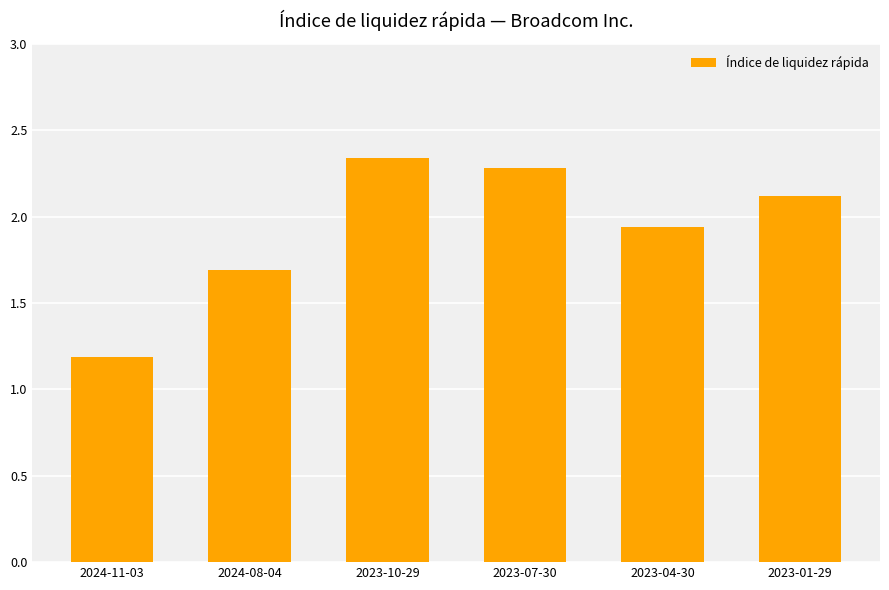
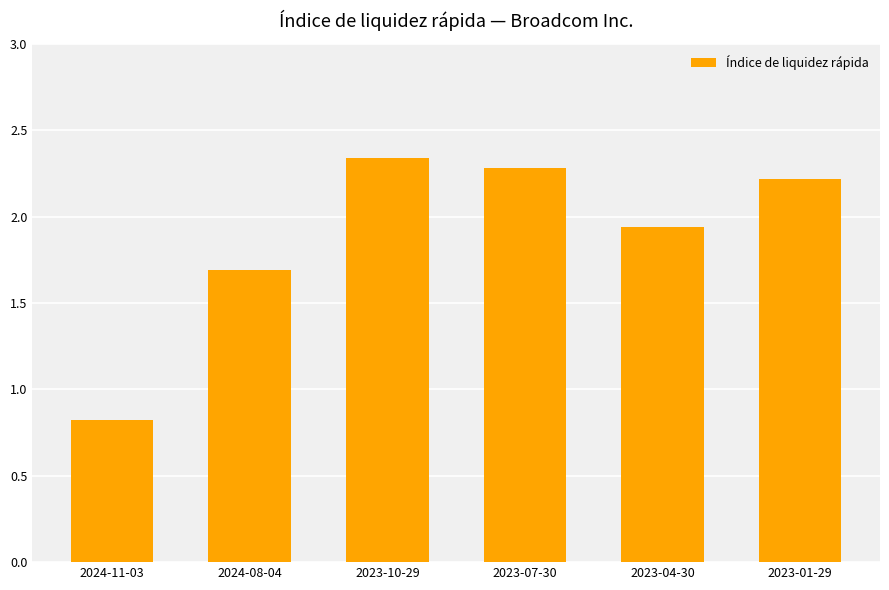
  {
-   "2024-11-03": 1.19,
+   "2024-11-03": 0.82,
    "2024-08-04": 1.69,
    "2023-10-29": 2.34,
    "2023-07-30": 2.28,
    "2023-04-30": 1.94,
-   "2023-01-29": 2.12
+   "2023-01-29": 2.22
  }
